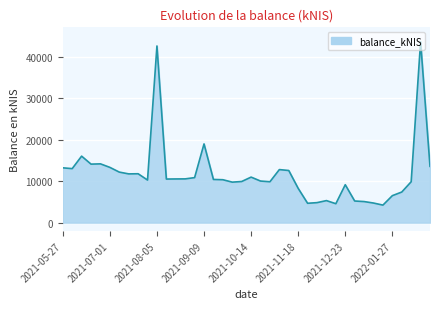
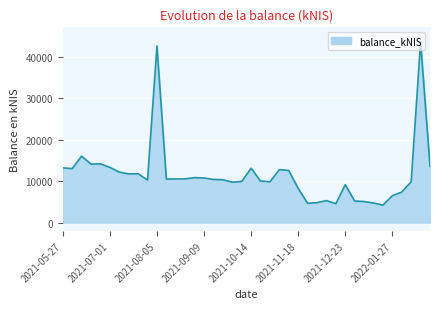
  {
    "2021-05-27": 13000,
    "2021-07-01": 13000,
    "2021-08-05": 43000,
-   "2021-09-09": 19000,
-   "2021-10-14": 11000,
+   "2021-09-09": 11000,
+   "2021-10-14": 13000,
    "2021-11-18": 8000,
    "2021-12-23": 9000,
    "2022-01-27": 7000
  }
